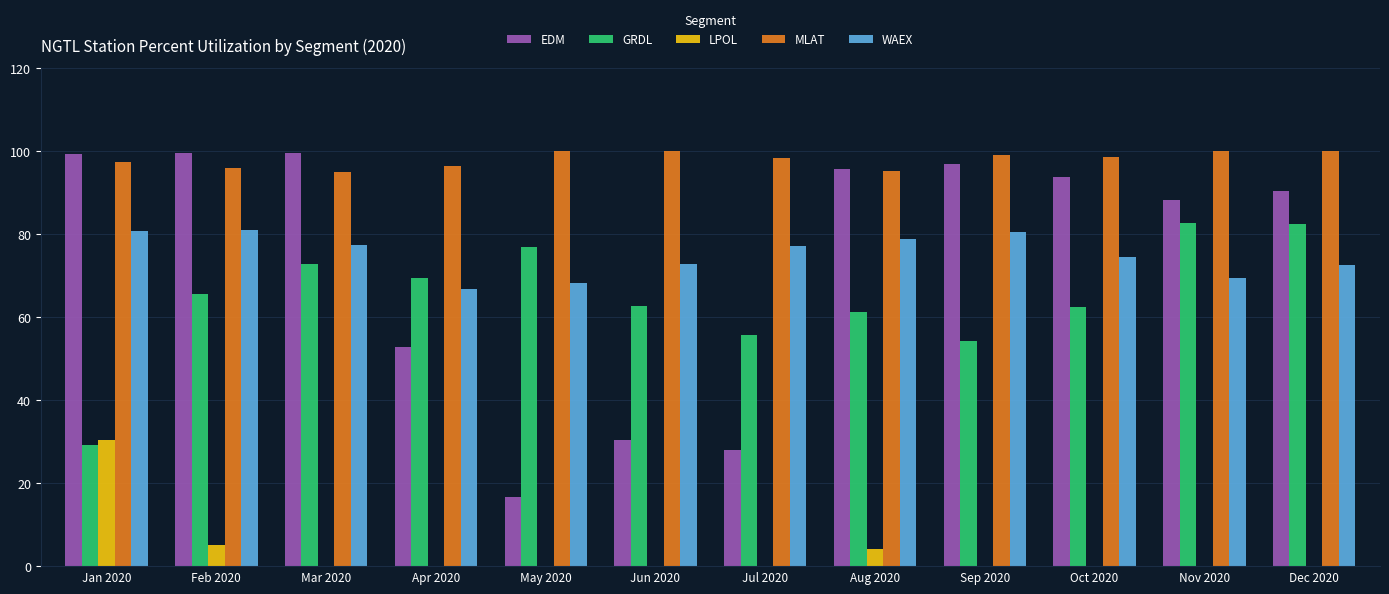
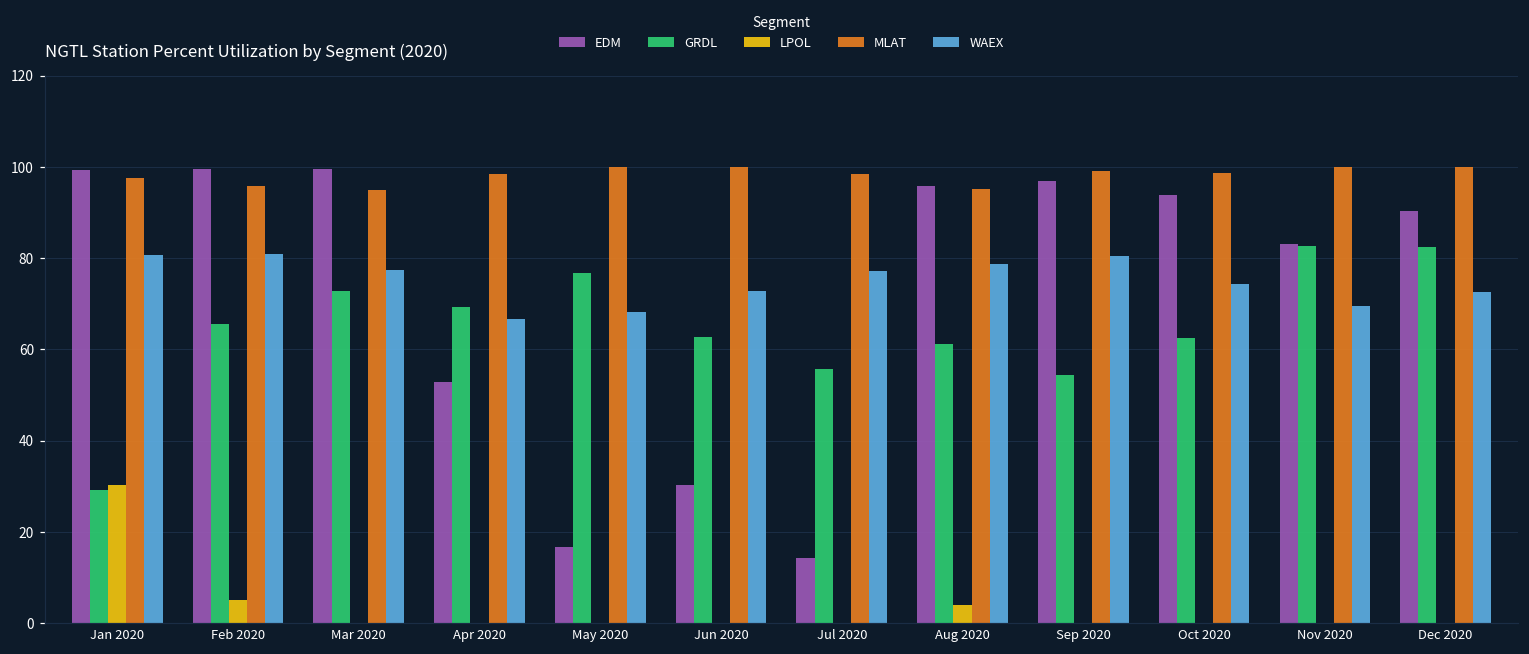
  {
    "EDM": {
      "Jan 2020": 99,
      "Feb 2020": 100,
      "Mar 2020": 100,
      "Apr 2020": 53,
      "May 2020": 17,
      "Jun 2020": 30,
-     "Jul 2020": 28,
+     "Jul 2020": 14,
      "Aug 2020": 96,
      "Sep 2020": 97,
      "Oct 2020": 94,
-     "Nov 2020": 88,
+     "Nov 2020": 83,
      "Dec 2020": 90
    },
    "GRDL": {
      "Jan 2020": 29,
      "Feb 2020": 66,
      "Mar 2020": 73,
      "Apr 2020": 69,
      "May 2020": 77,
      "Jun 2020": 63,
      "Jul 2020": 56,
      "Aug 2020": 61,
      "Sep 2020": 54,
      "Oct 2020": 63,
      "Nov 2020": 83,
      "Dec 2020": 82
    },
    "LPOL": {
      "Jan 2020": 30,
      "Feb 2020": 5,
      "Mar 2020": 0,
      "Apr 2020": 0,
      "May 2020": 0,
      "Jun 2020": 0,
      "Jul 2020": 0,
      "Aug 2020": 4,
      "Sep 2020": 0,
      "Oct 2020": 0,
      "Nov 2020": 0,
      "Dec 2020": 0
    },
    "MLAT": {
      "Jan 2020": 98,
      "Feb 2020": 96,
      "Mar 2020": 95,
-     "Apr 2020": 96,
+     "Apr 2020": 99,
      "May 2020": 100,
      "Jun 2020": 100,
      "Jul 2020": 98,
      "Aug 2020": 95,
      "Sep 2020": 99,
      "Oct 2020": 99,
      "Nov 2020": 100,
      "Dec 2020": 100
    },
    "WAEX": {
      "Jan 2020": 81,
      "Feb 2020": 81,
      "Mar 2020": 78,
      "Apr 2020": 67,
      "May 2020": 68,
      "Jun 2020": 73,
      "Jul 2020": 77,
      "Aug 2020": 79,
      "Sep 2020": 80,
      "Oct 2020": 74,
      "Nov 2020": 70,
      "Dec 2020": 73
    }
  }
